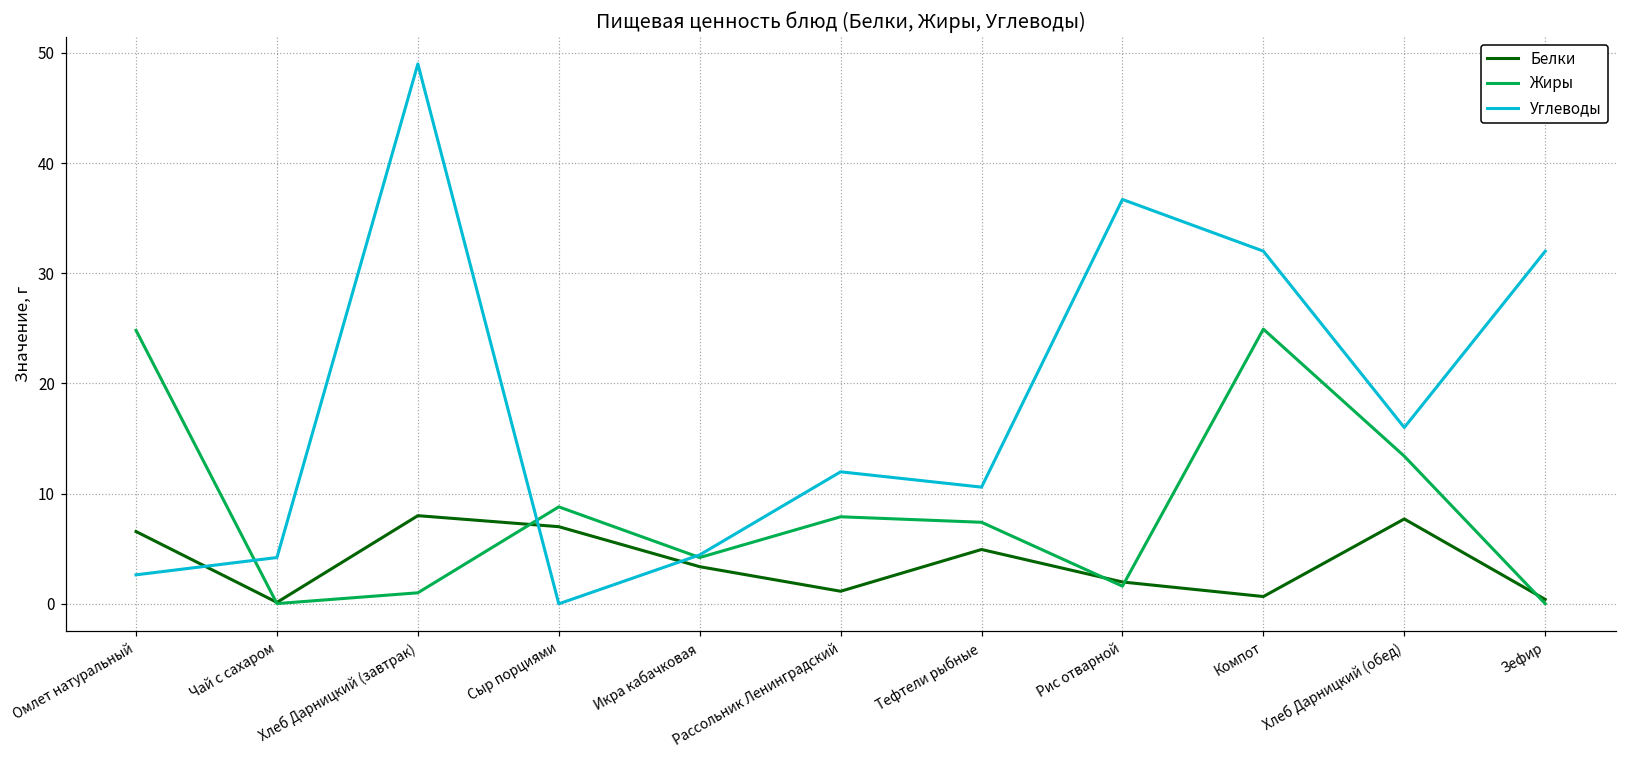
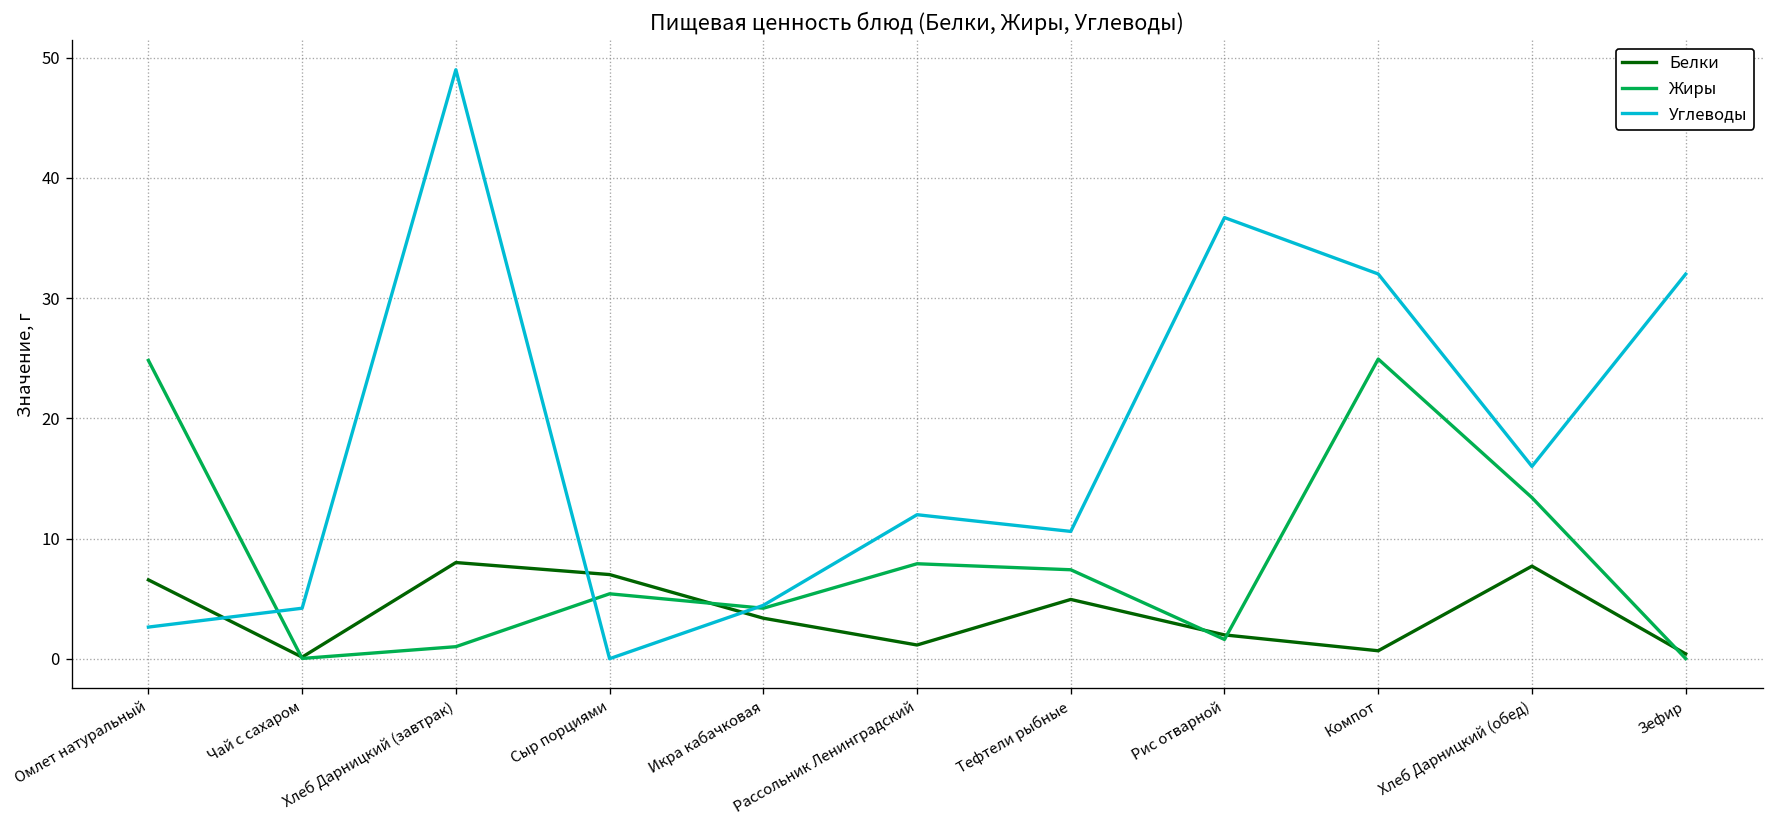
  {
    "Белки": {
      "Омлет натуральный": 6.6,
      "Хлеб Дарницкий (завтрак)": 8.0,
      "Сыр порциями": 7.0,
      "Икра кабачковая": 3.4,
      "Рассольник Ленинградский": 1.1,
      "Тефтели рыбные": 4.9,
      "Рис отварной": 2.0,
      "Компот": 0.7,
      "Хлеб Дарницкий (обед)": 7.7,
      "Зефир": 0.4
    },
    "Жиры": {
      "Омлет натуральный": 24.8,
      "Хлеб Дарницкий (завтрак)": 1.0,
-     "Сыр порциями": 8.8,
+     "Сыр порциями": 5.4,
      "Рассольник Ленинградский": 7.9,
      "Тефтели рыбные": 7.4,
      "Рис отварной": 1.6,
      "Компот": 24.9,
      "Хлеб Дарницкий (обед)": 13.4,
      "Зефир": 0.0
    },
    "Углеводы": {
      "Омлет натуральный": 2.6,
      "Чай с сахаром": 4.2,
      "Хлеб Дарницкий (завтрак)": 49.0,
      "Сыр порциями": 0.0,
      "Рассольник Ленинградский": 12.0,
      "Тефтели рыбные": 10.6,
      "Рис отварной": 36.7,
      "Компот": 32.0,
      "Хлеб Дарницкий (обед)": 16.0,
      "Зефир": 32.0
    }
  }
